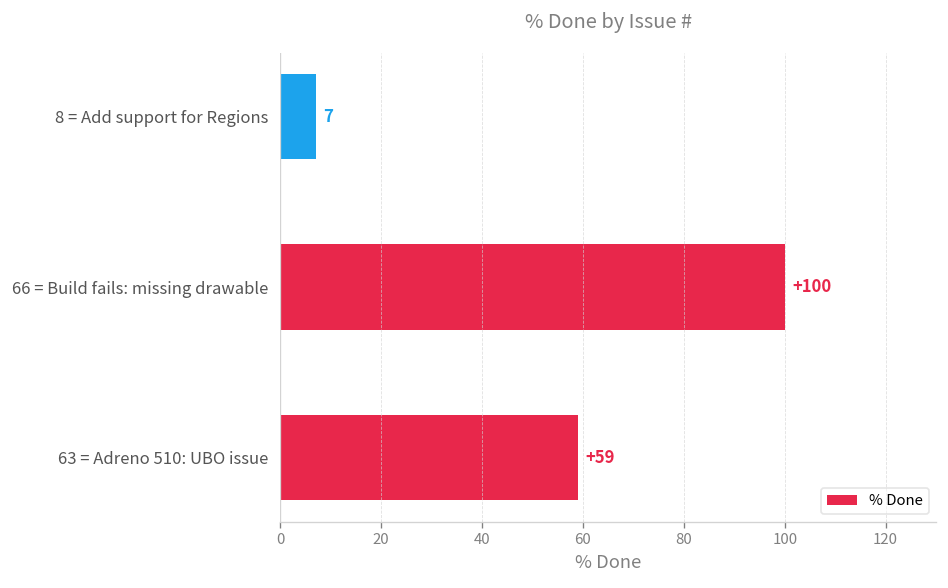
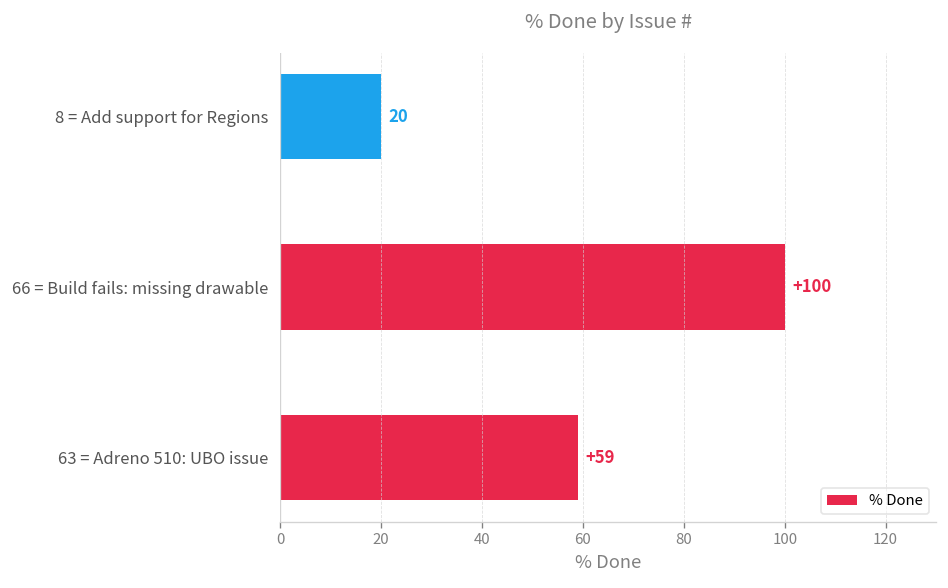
  {
-   "8 = Add support for Regions": "7",
+   "8 = Add support for Regions": "20",
    "66 = Build fails: missing drawable": "+100",
    "63 = Adreno 510: UBO issue": "+59"
  }
